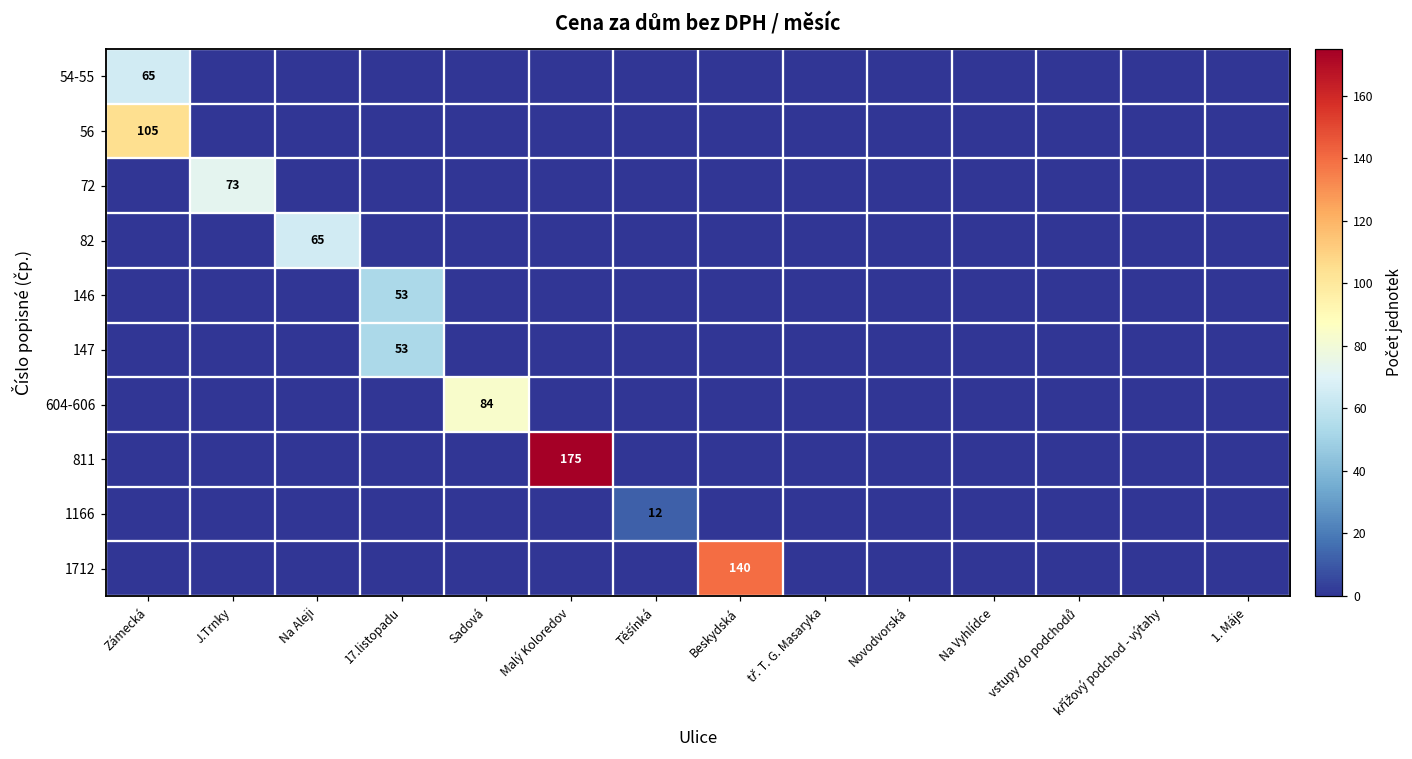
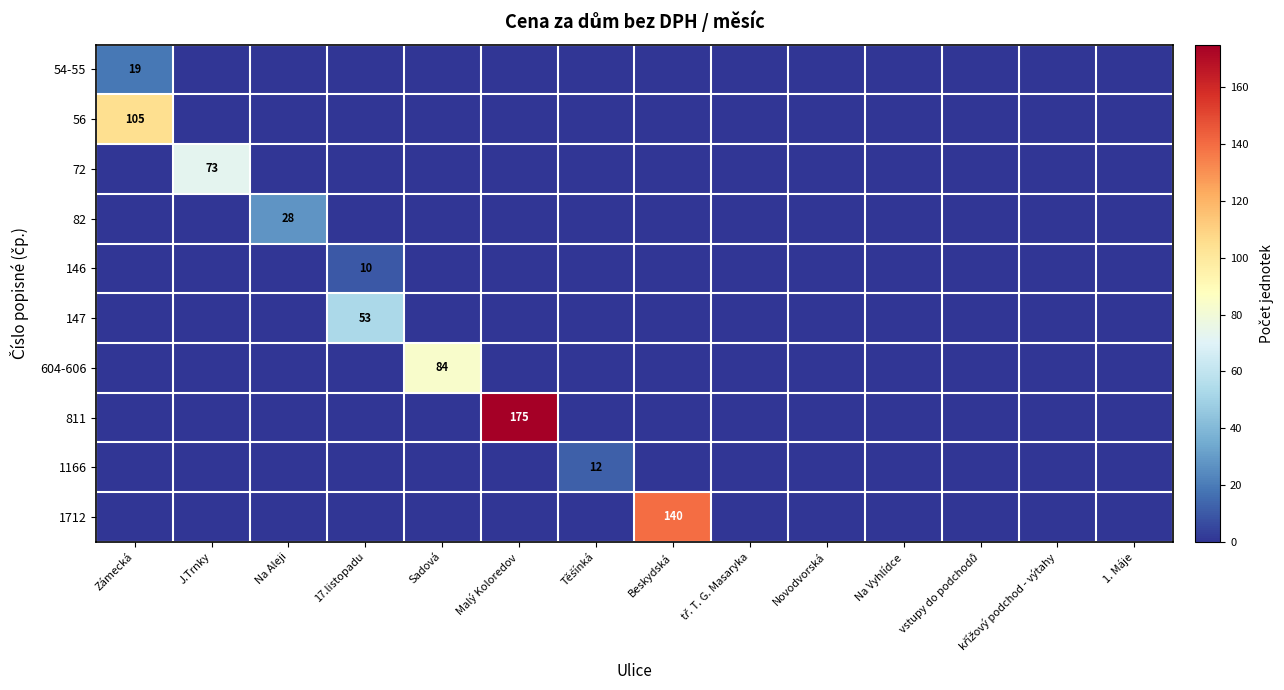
  {
    "54-55": {
-     "Zámecká": 65
+     "Zámecká": 19
    },
    "56": {
      "Zámecká": 105
    },
    "72": {
      "J.Trnky": 73
    },
    "82": {
-     "Na Aleji": 65
+     "Na Aleji": 28
    },
    "146": {
-     "17.listopadu": 53
+     "17.listopadu": 10
    },
    "147": {
      "17.listopadu": 53
    },
    "604-606": {
      "Sadová": 84
    },
    "811": {
      "Malý Koloredov": 175
    },
    "1166": {
      "Těšínká": 12
    },
    "1712": {
      "Beskydská": 140
    }
  }
